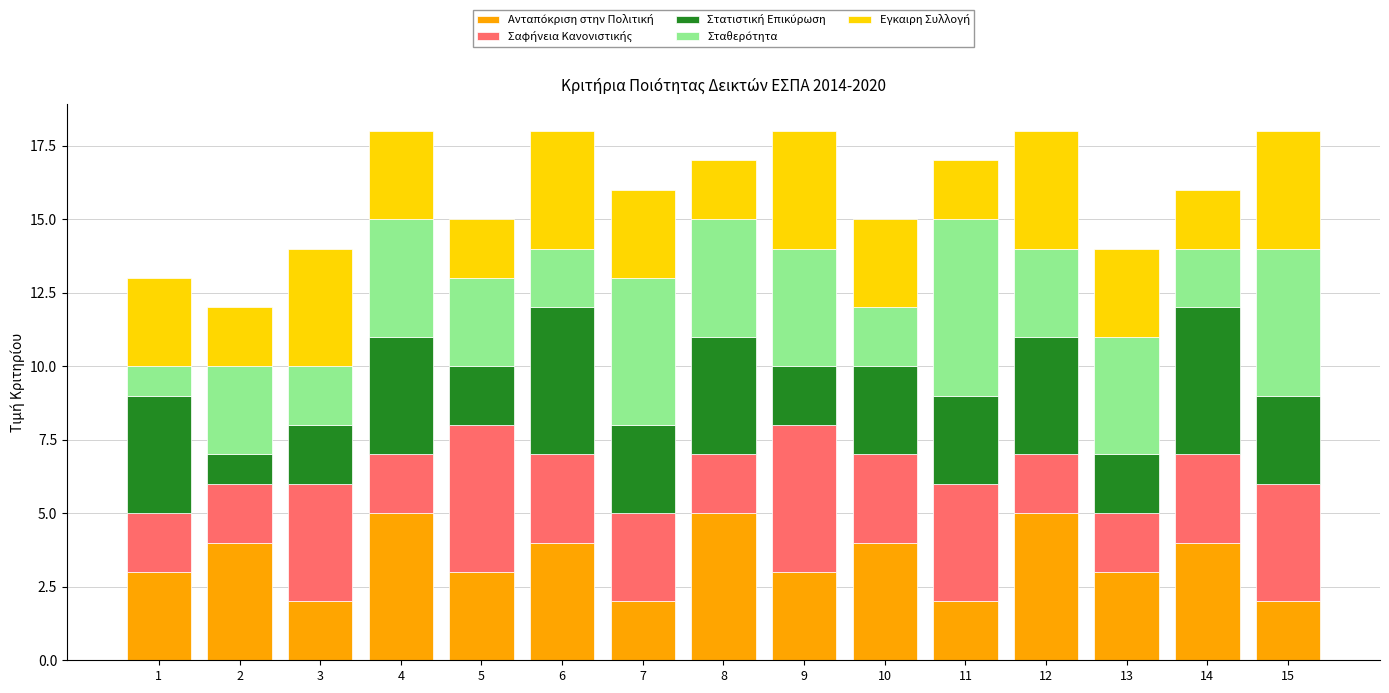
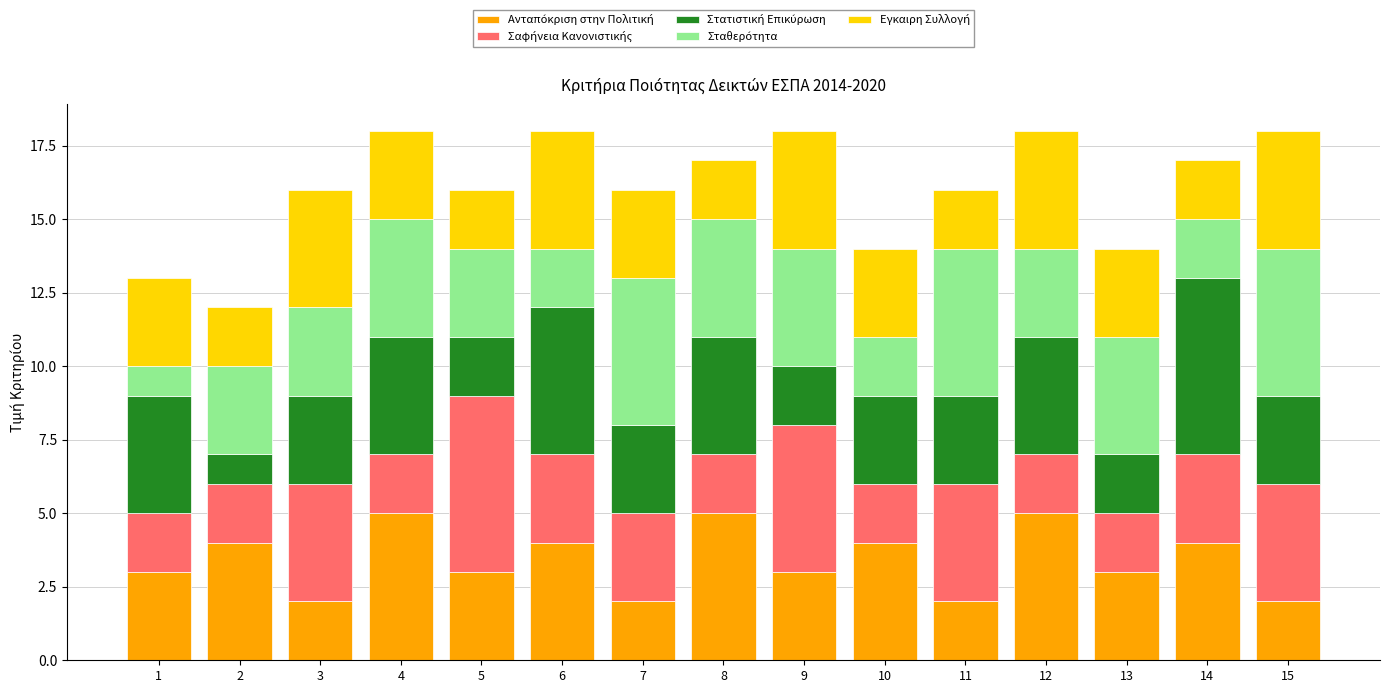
  {
    "Σαφήνεια Κανονιστικής": {
      "1": 2,
      "2": 2,
      "3": 4,
      "4": 2,
-     "5": 5,
+     "5": 6,
      "6": 3,
      "7": 3,
      "8": 2,
      "9": 5,
-     "10": 3,
+     "10": 2,
      "11": 4,
      "12": 2,
      "13": 2,
      "14": 3,
      "15": 4
    },
    "Στατιστική Επικύρωση": {
      "1": 4,
      "2": 1,
-     "3": 2,
+     "3": 3,
      "4": 4,
      "5": 2,
      "6": 5,
      "7": 3,
      "8": 4,
      "9": 2,
      "10": 3,
      "11": 3,
      "12": 4,
      "13": 2,
-     "14": 5,
+     "14": 6,
      "15": 3
    },
    "Σταθερότητα": {
      "1": 1,
      "2": 3,
-     "3": 2,
+     "3": 3,
      "4": 4,
      "5": 3,
      "6": 2,
      "7": 5,
      "8": 4,
      "9": 4,
      "10": 2,
-     "11": 6,
+     "11": 5,
      "12": 3,
      "13": 4,
      "14": 2,
      "15": 5
    }
  }
